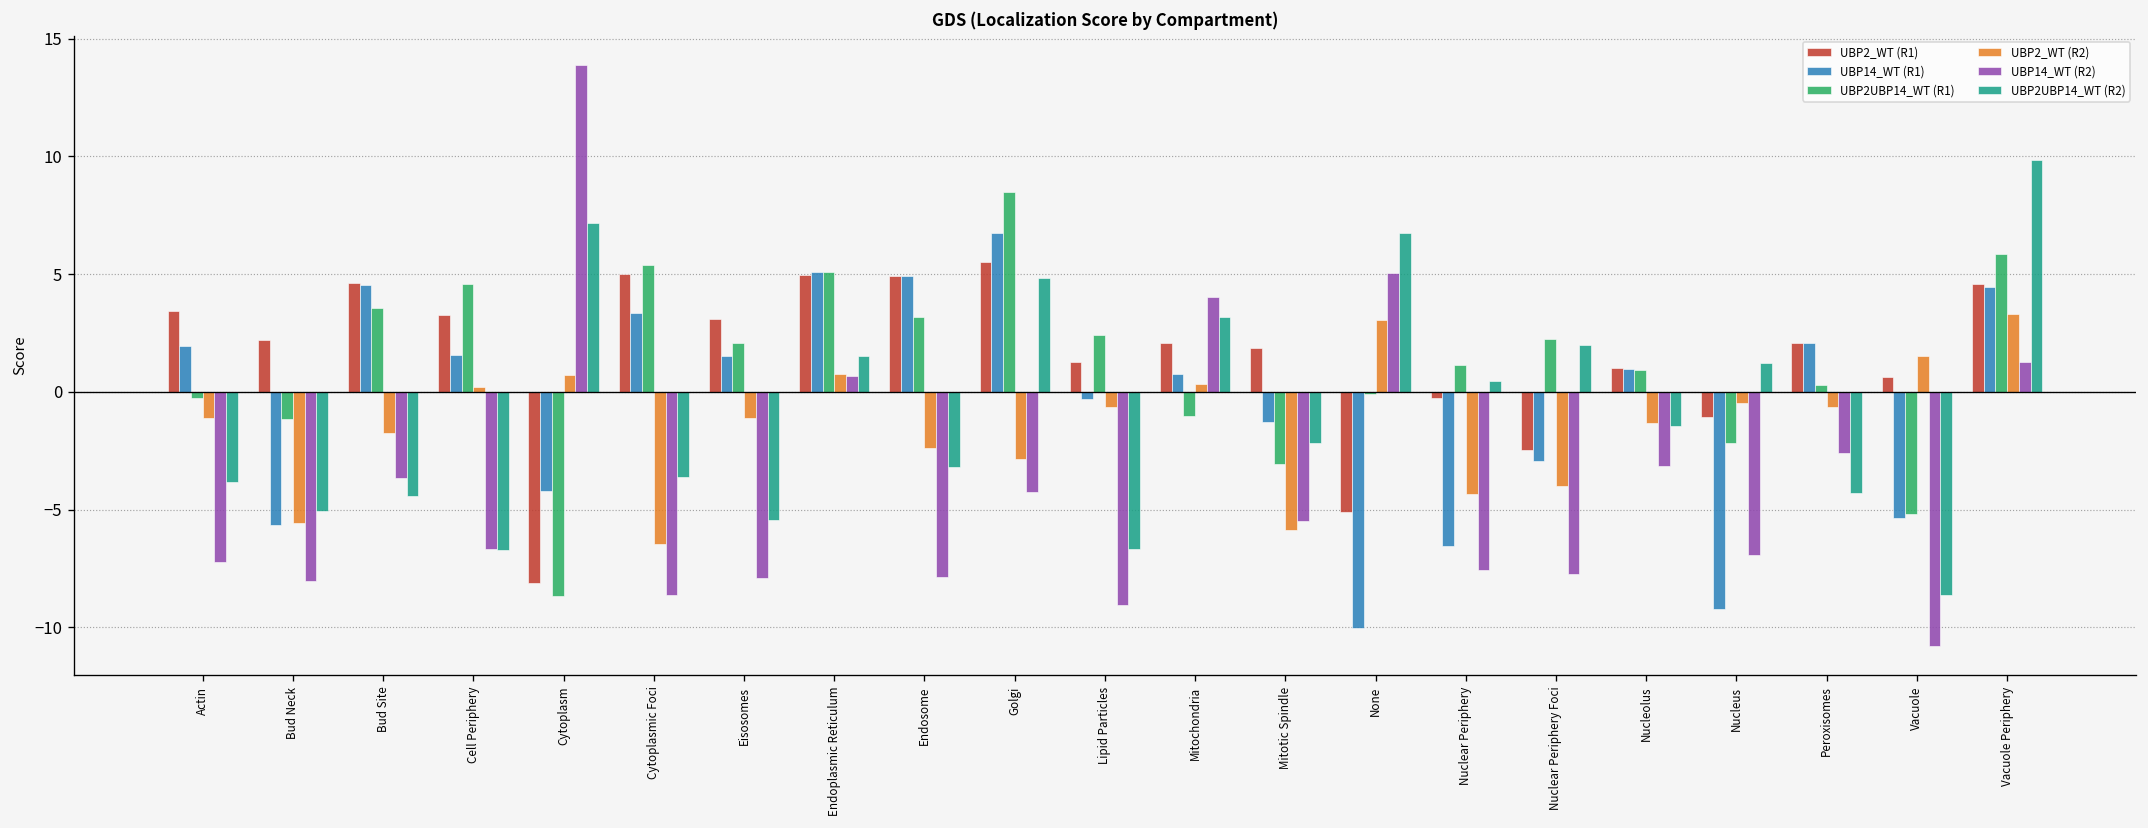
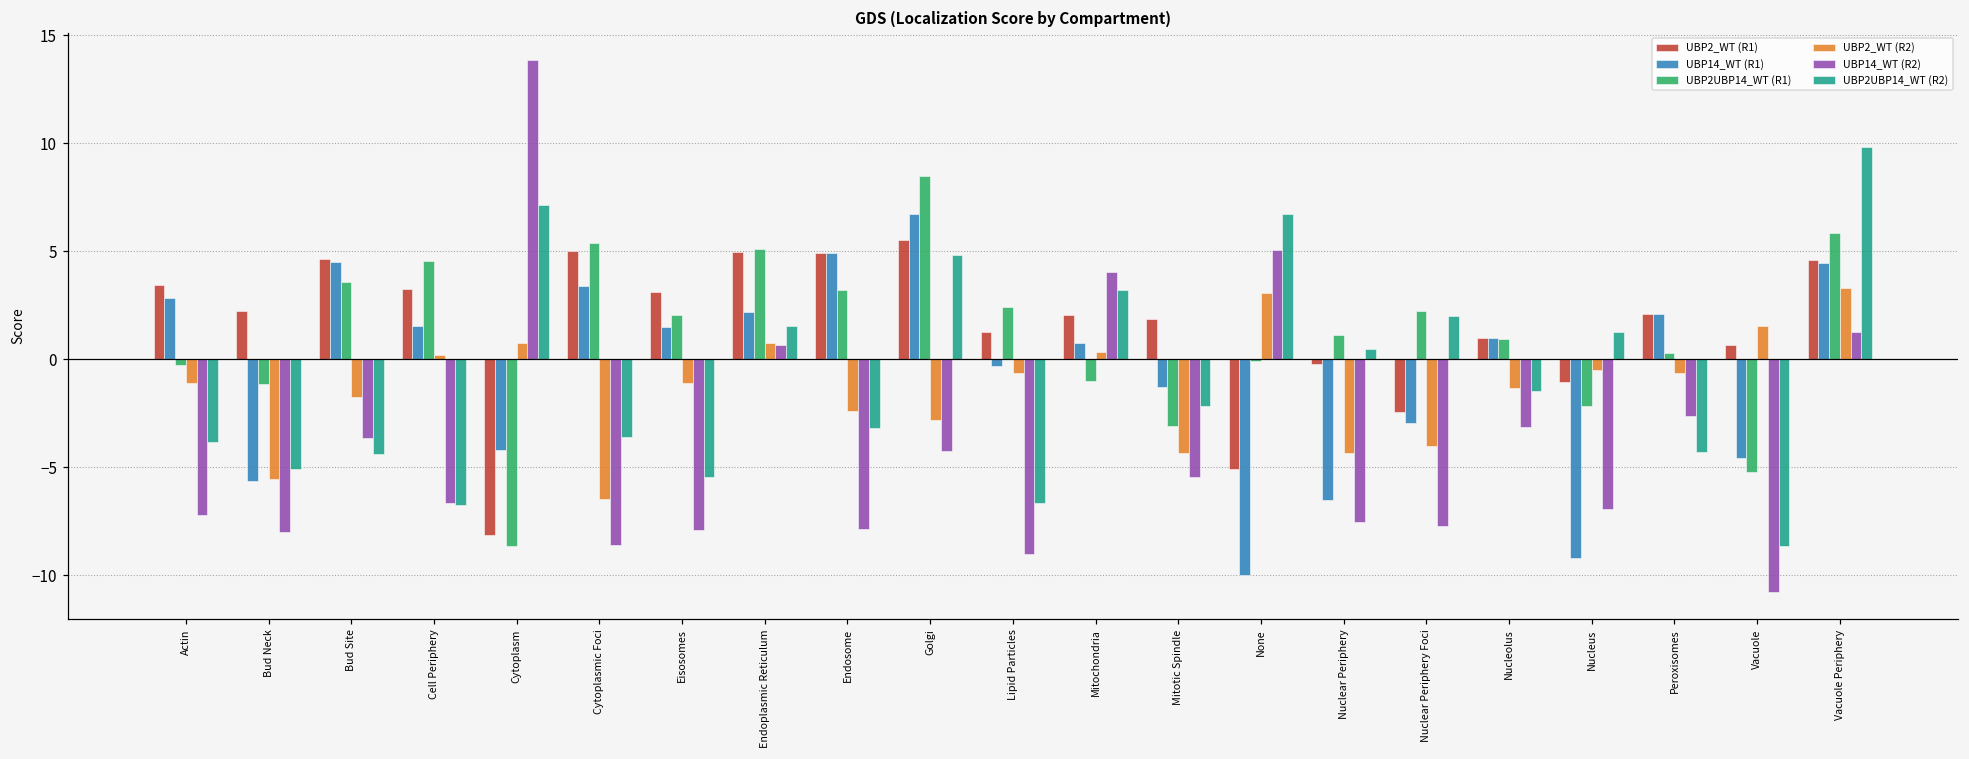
  {
    "UBP2_WT (R1)": {
      "Actin": 3.4,
      "Bud Neck": 2.2,
      "Bud Site": 4.6,
      "Cell Periphery": 3.3,
      "Cytoplasm": -8.1,
      "Cytoplasmic Foci": 5.0,
      "Eisosomes": 3.1,
      "Endoplasmic Reticulum": 5.0,
      "Endosome": 4.9,
      "Golgi": 5.5,
      "Lipid Particles": 1.3,
      "Mitochondria": 2.1,
      "Mitotic Spindle": 1.9,
      "None": -5.1,
      "Nuclear Periphery": -0.2,
      "Nuclear Periphery Foci": -2.5,
      "Nucleolus": 1.0,
      "Nucleus": -1.1,
      "Peroxisomes": 2.1,
      "Vacuole": 0.7,
      "Vacuole Periphery": 4.6
    },
    "UBP14_WT (R1)": {
-     "Actin": 2.0,
+     "Actin": 2.8,
      "Bud Neck": -5.6,
      "Bud Site": 4.5,
      "Cell Periphery": 1.6,
      "Cytoplasm": -4.2,
      "Cytoplasmic Foci": 3.4,
      "Eisosomes": 1.5,
-     "Endoplasmic Reticulum": 5.1,
+     "Endoplasmic Reticulum": 2.2,
      "Endosome": 4.9,
      "Golgi": 6.7,
      "Lipid Particles": -0.3,
      "Mitochondria": 0.8,
      "Mitotic Spindle": -1.3,
      "None": -10.0,
      "Nuclear Periphery": -6.5,
      "Nuclear Periphery Foci": -2.9,
      "Nucleolus": 1.0,
      "Nucleus": -9.2,
      "Peroxisomes": 2.1,
-     "Vacuole": -5.4,
+     "Vacuole": -4.6,
      "Vacuole Periphery": 4.5
    },
    "UBP2_WT (R2)": {
      "Actin": -1.1,
      "Bud Neck": -5.6,
      "Bud Site": -1.7,
      "Cell Periphery": 0.2,
      "Cytoplasm": 0.7,
      "Cytoplasmic Foci": -6.5,
      "Eisosomes": -1.1,
      "Endoplasmic Reticulum": 0.8,
      "Endosome": -2.4,
      "Golgi": -2.8,
      "Lipid Particles": -0.6,
      "Mitochondria": 0.3,
-     "Mitotic Spindle": -5.9,
+     "Mitotic Spindle": -4.3,
      "None": 3.1,
      "Nuclear Periphery": -4.3,
      "Nuclear Periphery Foci": -4.0,
      "Nucleolus": -1.3,
      "Nucleus": -0.5,
      "Peroxisomes": -0.6,
      "Vacuole": 1.5,
      "Vacuole Periphery": 3.3
    },
    "UBP14_WT (R2)": {
      "Actin": -7.2,
      "Bud Neck": -8.0,
      "Bud Site": -3.6,
      "Cell Periphery": -6.7,
      "Cytoplasm": 13.9,
      "Cytoplasmic Foci": -8.6,
      "Eisosomes": -7.9,
      "Endoplasmic Reticulum": 0.7,
      "Endosome": -7.9,
      "Golgi": -4.2,
      "Lipid Particles": -9.0,
      "Mitochondria": 4.0,
      "Mitotic Spindle": -5.5,
      "None": 5.0,
      "Nuclear Periphery": -7.6,
      "Nuclear Periphery Foci": -7.7,
      "Nucleolus": -3.2,
      "Nucleus": -6.9,
      "Peroxisomes": -2.6,
      "Vacuole": -10.8,
      "Vacuole Periphery": 1.3
    }
  }
